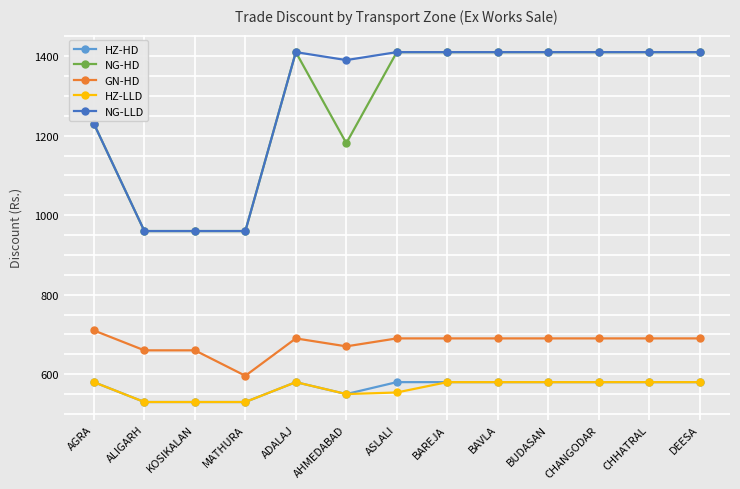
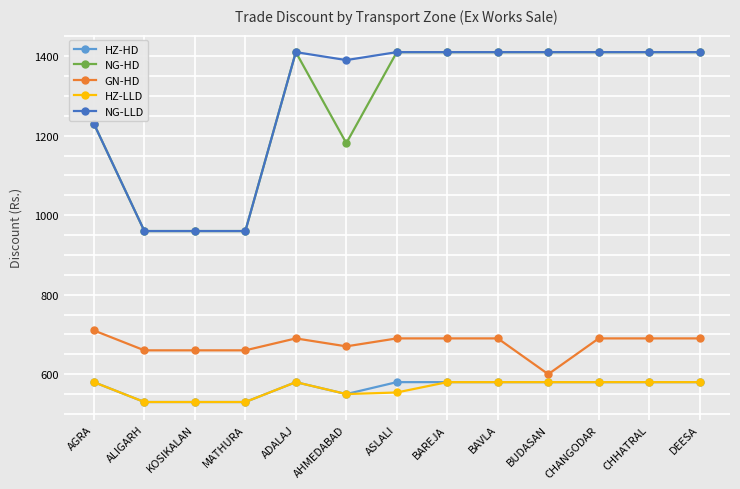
  {
    "NG-HD": {
      "AHMEDABAD": 1180
    },
    "GN-HD": {
      "AGRA": 710,
      "ALIGARH": 660,
      "KOSIKALAN": 660,
-     "MATHURA": 600,
+     "MATHURA": 660,
      "ADALAJ": 690,
      "AHMEDABAD": 670,
      "ASLALI": 690,
      "BAREJA": 690,
      "BAVLA": 690,
-     "BUDASAN": 690,
+     "BUDASAN": 600,
      "CHANGODAR": 690,
      "CHHATRAL": 690,
      "DEESA": 690
    },
    "HZ-LLD": {
      "ASLALI": 550
    }
  }
